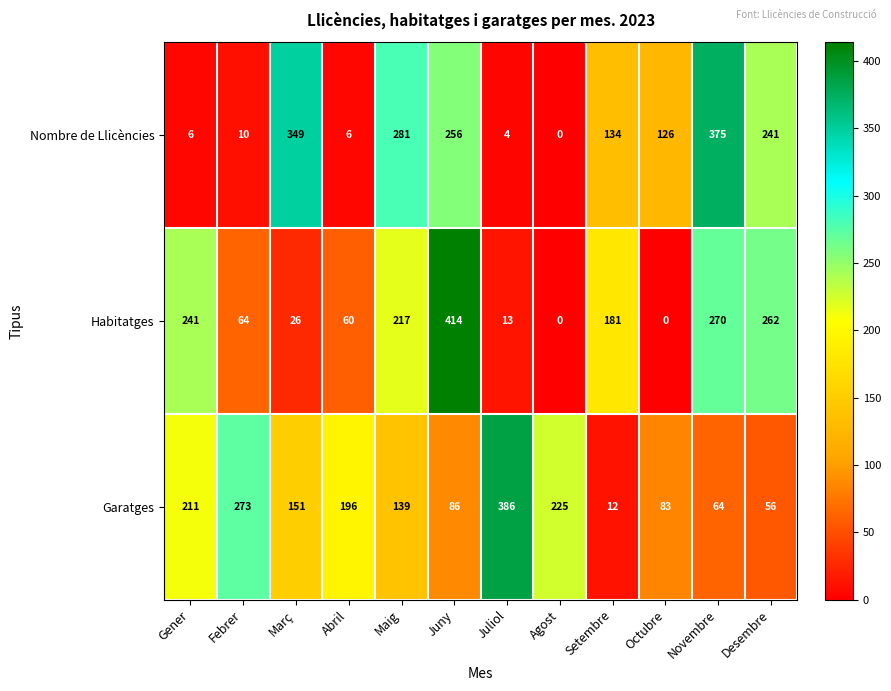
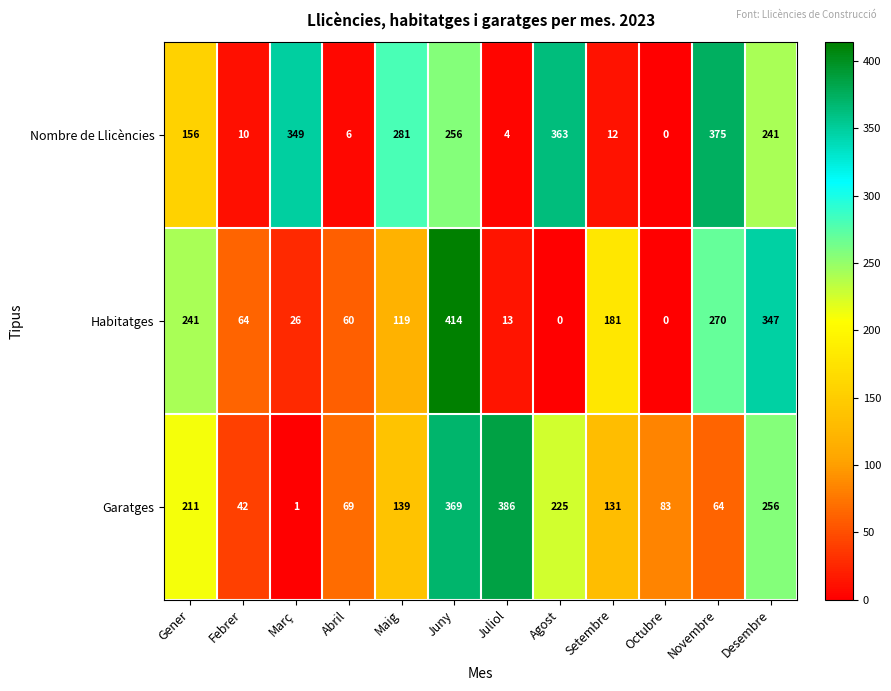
  {
    "Nombre de Llicències": {
-     "Gener": 6,
+     "Gener": 156,
      "Febrer": 10,
      "Març": 349,
      "Abril": 6,
      "Maig": 281,
      "Juny": 256,
      "Juliol": 4,
-     "Agost": 0,
-     "Setembre": 134,
-     "Octubre": 126,
+     "Agost": 363,
+     "Setembre": 12,
+     "Octubre": 0,
      "Novembre": 375,
      "Desembre": 241
    },
    "Habitatges": {
      "Gener": 241,
      "Febrer": 64,
      "Març": 26,
      "Abril": 60,
-     "Maig": 217,
+     "Maig": 119,
      "Juny": 414,
      "Juliol": 13,
      "Agost": 0,
      "Setembre": 181,
      "Octubre": 0,
      "Novembre": 270,
-     "Desembre": 262
+     "Desembre": 347
    },
    "Garatges": {
      "Gener": 211,
-     "Febrer": 273,
-     "Març": 151,
-     "Abril": 196,
+     "Febrer": 42,
+     "Març": 1,
+     "Abril": 69,
      "Maig": 139,
-     "Juny": 86,
+     "Juny": 369,
      "Juliol": 386,
      "Agost": 225,
-     "Setembre": 12,
+     "Setembre": 131,
      "Octubre": 83,
      "Novembre": 64,
-     "Desembre": 56
+     "Desembre": 256
    }
  }
